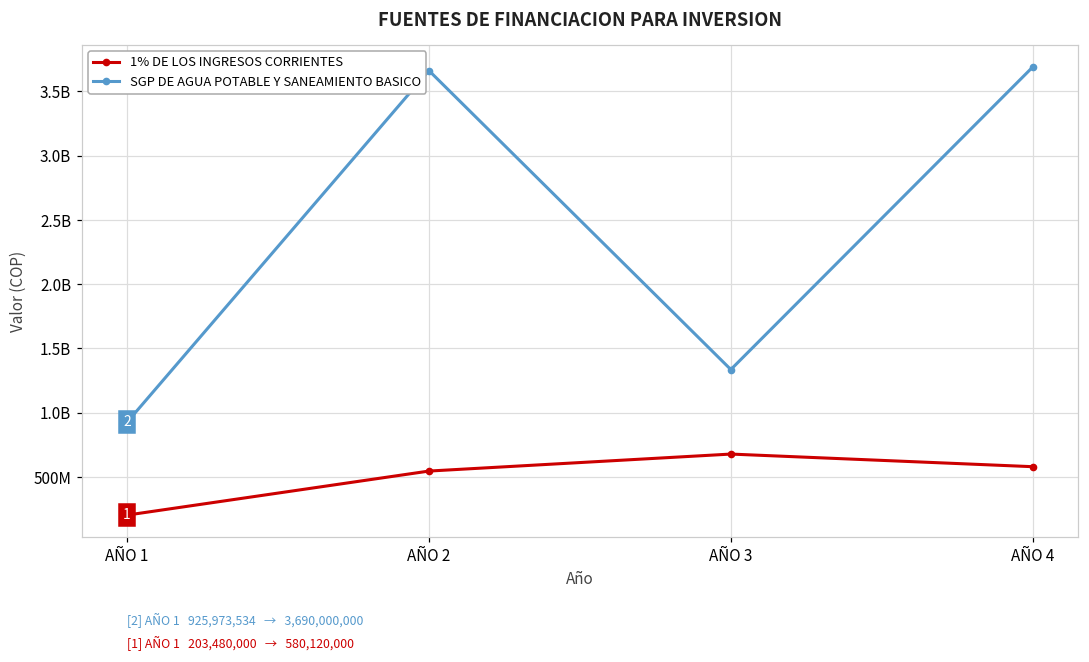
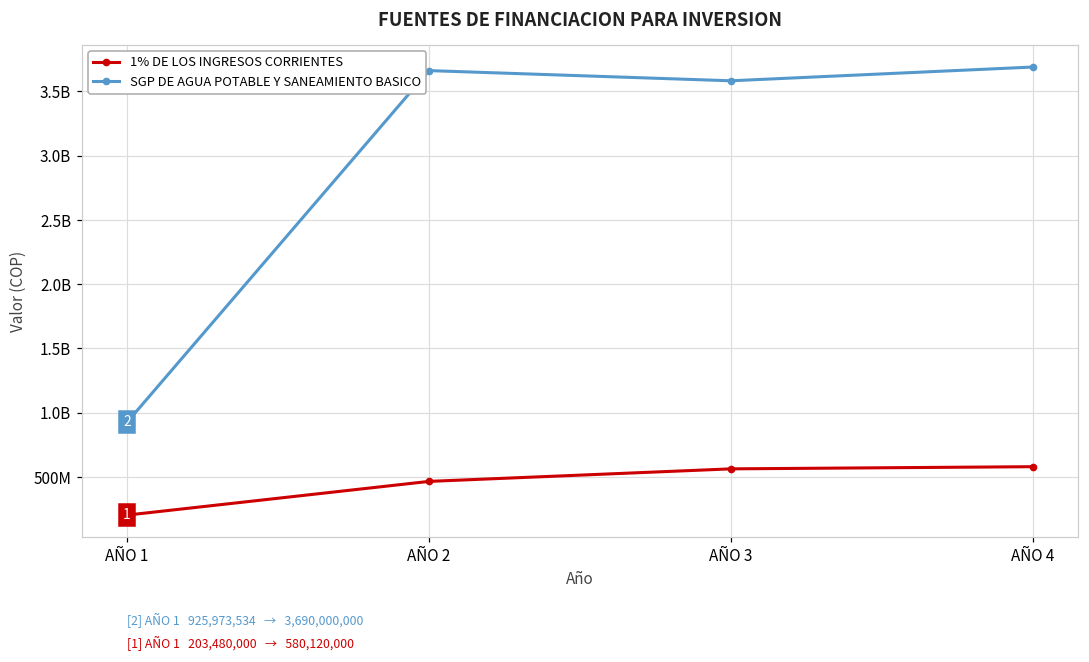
  {
    "1% DE LOS INGRESOS CORRIENTES": {
-     "AÑO 2": 550000000,
-     "AÑO 3": 680000000,
+     "AÑO 2": 470000000,
+     "AÑO 3": 560000000,
      "AÑO 4": 580000000
    },
    "SGP DE AGUA POTABLE Y SANEAMIENTO BASICO": {
      "AÑO 2": 3660000000,
-     "AÑO 3": 1340000000,
+     "AÑO 3": 3580000000,
      "AÑO 4": 3690000000
    }
  }
